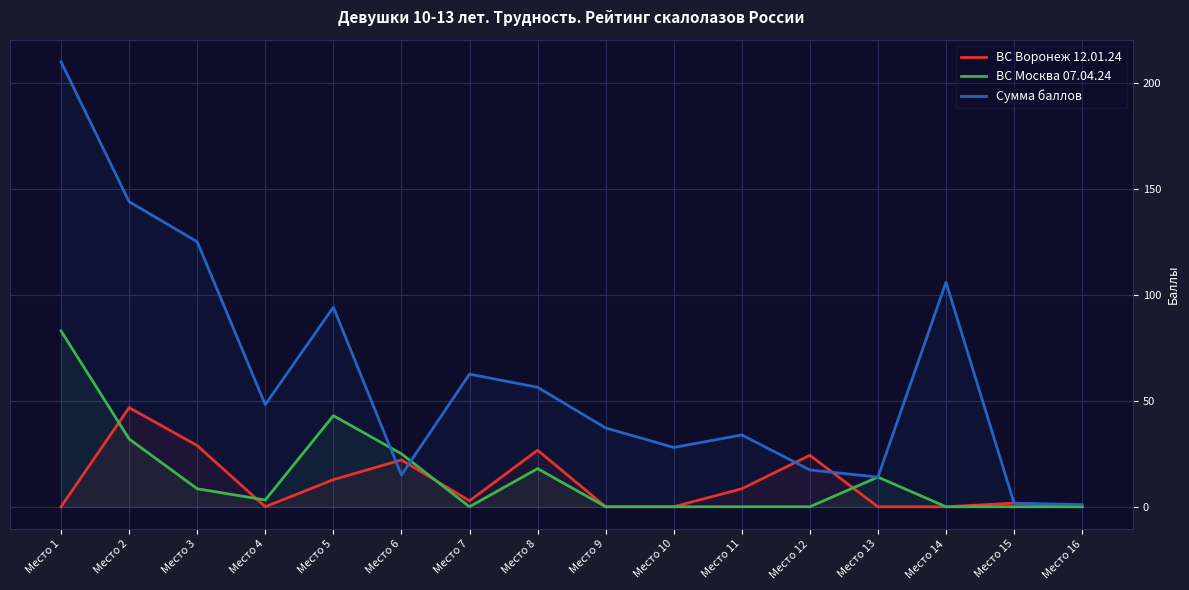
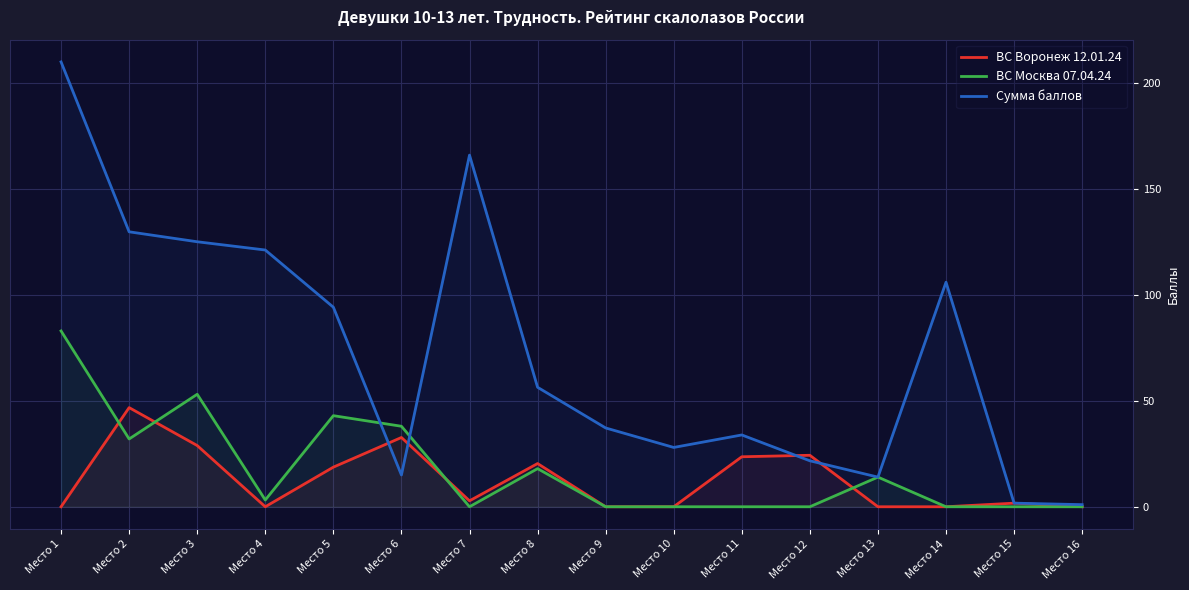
  {
    "ВС Воронеж 12.01.24": {
      "Место 1": 0,
      "Место 2": 47,
      "Место 3": 29,
      "Место 4": 0,
-     "Место 5": 13,
-     "Место 6": 22,
+     "Место 5": 19,
+     "Место 6": 33,
      "Место 7": 3,
-     "Место 8": 27,
-     "Место 11": 9,
+     "Место 8": 20,
+     "Место 11": 24,
      "Место 12": 24,
      "Место 13": 0
    },
    "ВС Москва 07.04.24": {
      "Место 1": 83,
      "Место 2": 32,
-     "Место 3": 9,
+     "Место 3": 53,
      "Место 4": 3,
      "Место 5": 43,
-     "Место 6": 25,
+     "Место 6": 38,
      "Место 7": 0,
      "Место 8": 18,
      "Место 11": 0,
      "Место 12": 0,
      "Место 15": 0
    },
    "Сумма баллов": {
      "Место 1": 210,
-     "Место 2": 144,
+     "Место 2": 130,
      "Место 3": 125,
-     "Место 4": 48,
+     "Место 4": 121,
      "Место 5": 94,
      "Место 6": 15,
-     "Место 7": 63,
+     "Место 7": 166,
      "Место 8": 56,
      "Место 9": 37,
      "Место 10": 28,
      "Место 11": 34,
-     "Место 12": 17,
+     "Место 12": 22,
      "Место 14": 106
    }
  }
